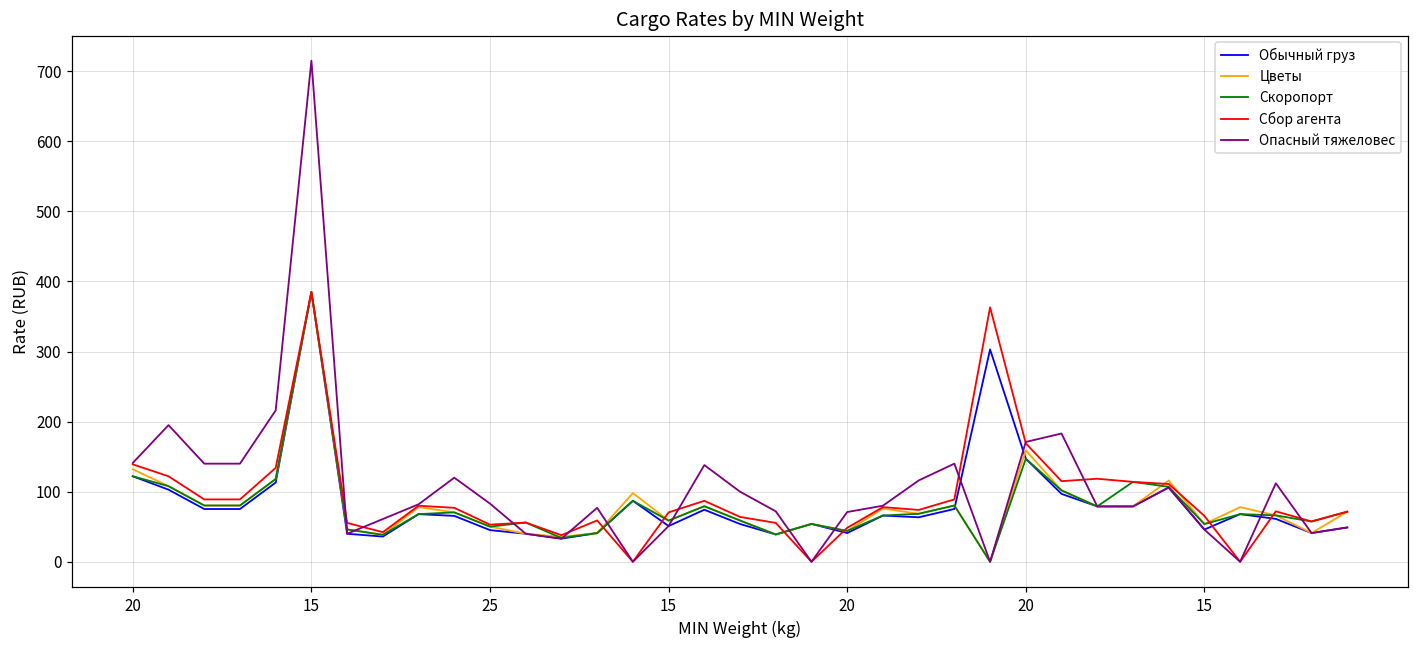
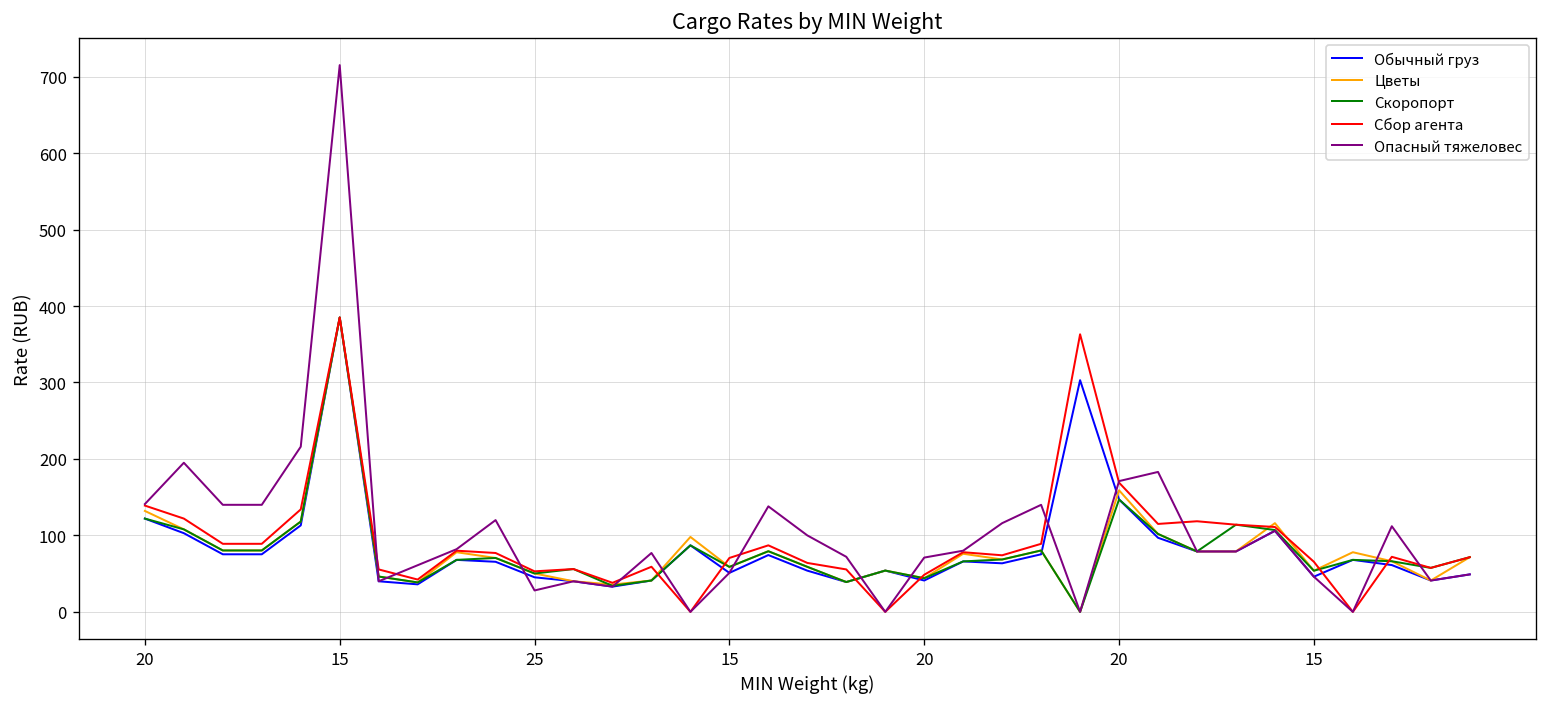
  {
    "Обычный груз": {
      "25": 50
    },
    "Опасный тяжеловес": {
-     "25": 80
+     "25": 30
    }
  }
